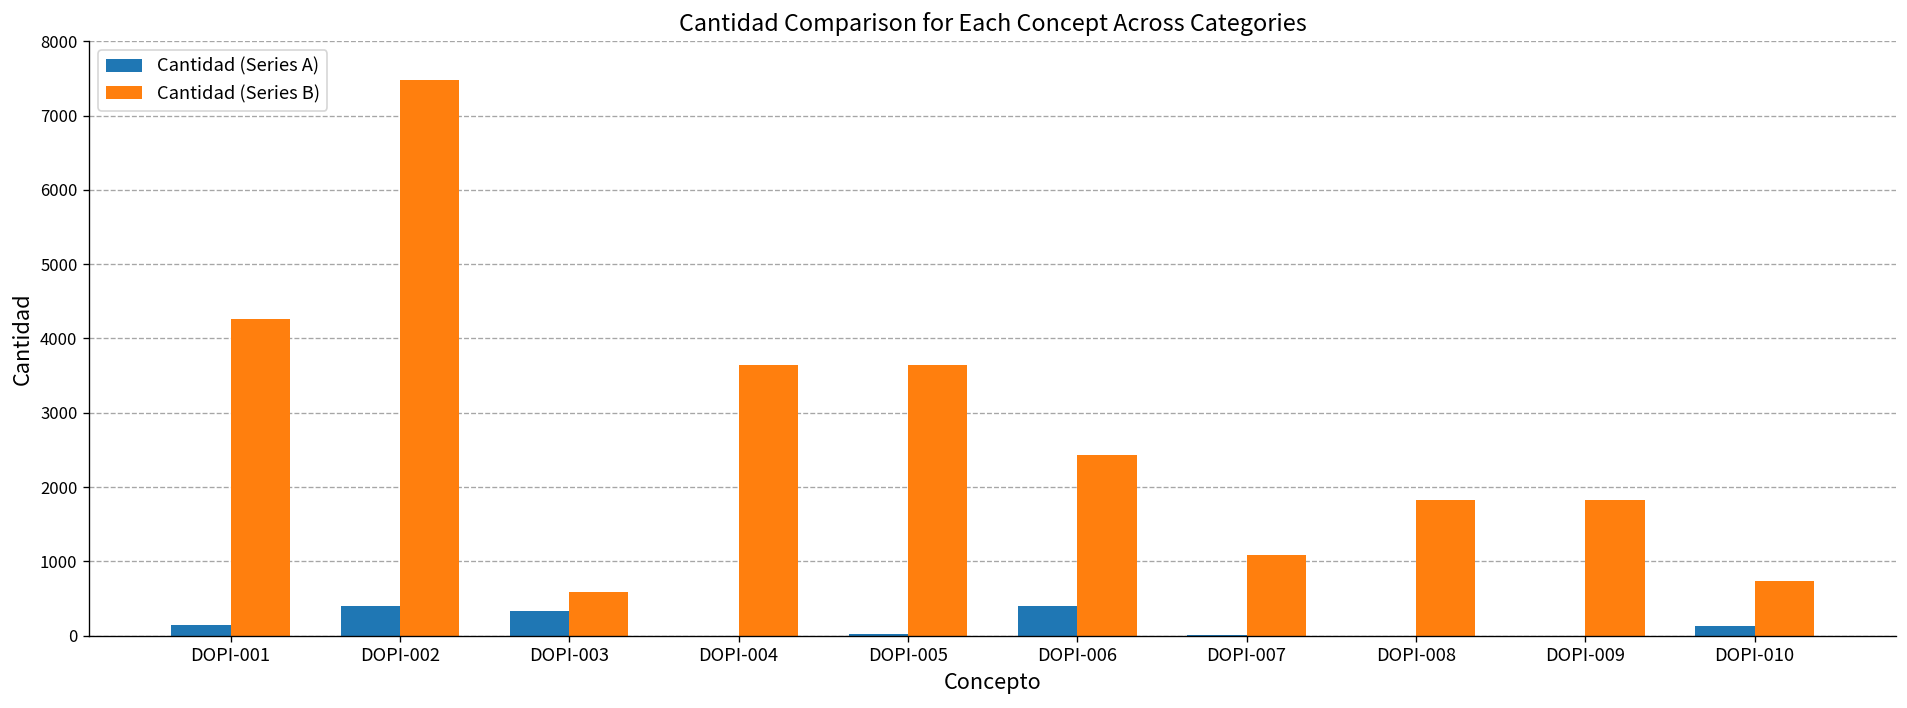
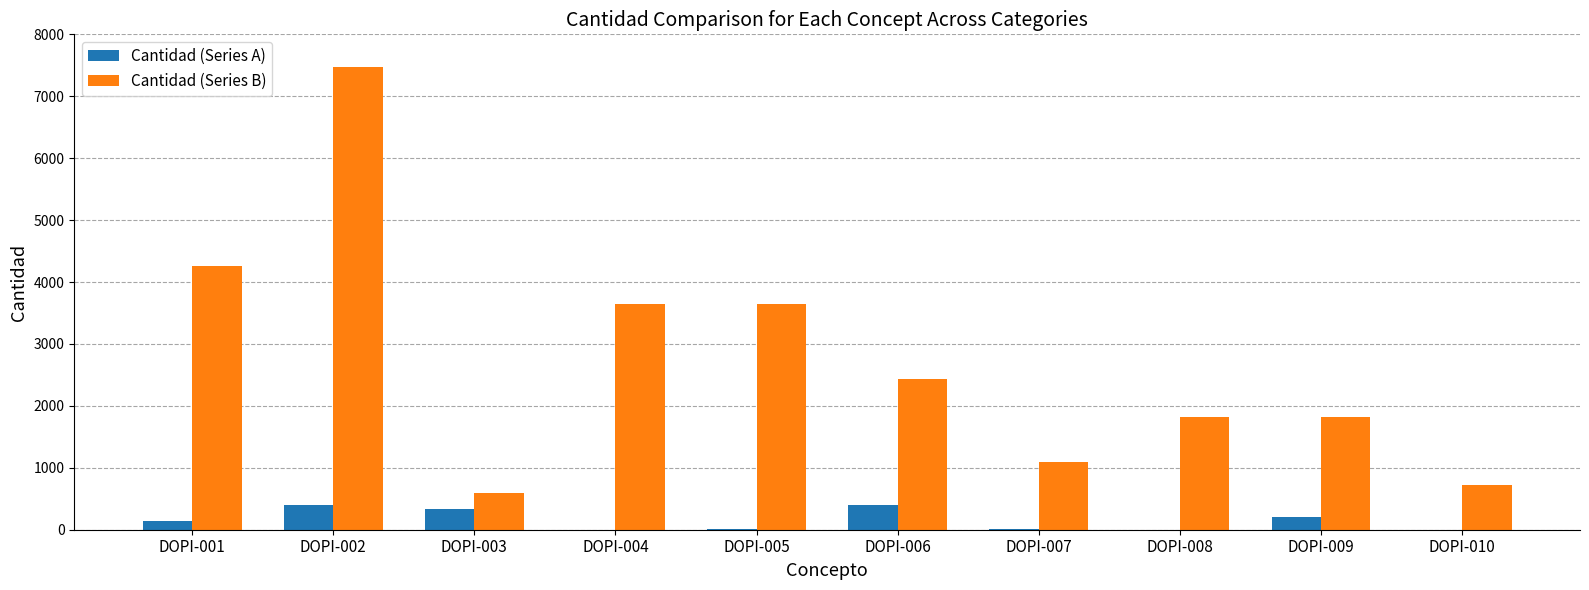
  {
    "Cantidad (Series A)": {
      "DOPI-001": 100,
      "DOPI-002": 400,
      "DOPI-003": 300,
      "DOPI-006": 400,
-     "DOPI-009": 0,
-     "DOPI-010": 100
+     "DOPI-009": 200,
+     "DOPI-010": 0
    },
    "Cantidad (Series B)": {
      "DOPI-001": 4300,
      "DOPI-002": 7500,
      "DOPI-003": 600,
      "DOPI-004": 3600,
      "DOPI-005": 3600,
      "DOPI-006": 2400,
      "DOPI-007": 1100,
      "DOPI-008": 1800,
      "DOPI-009": 1800,
      "DOPI-010": 700
    }
  }
